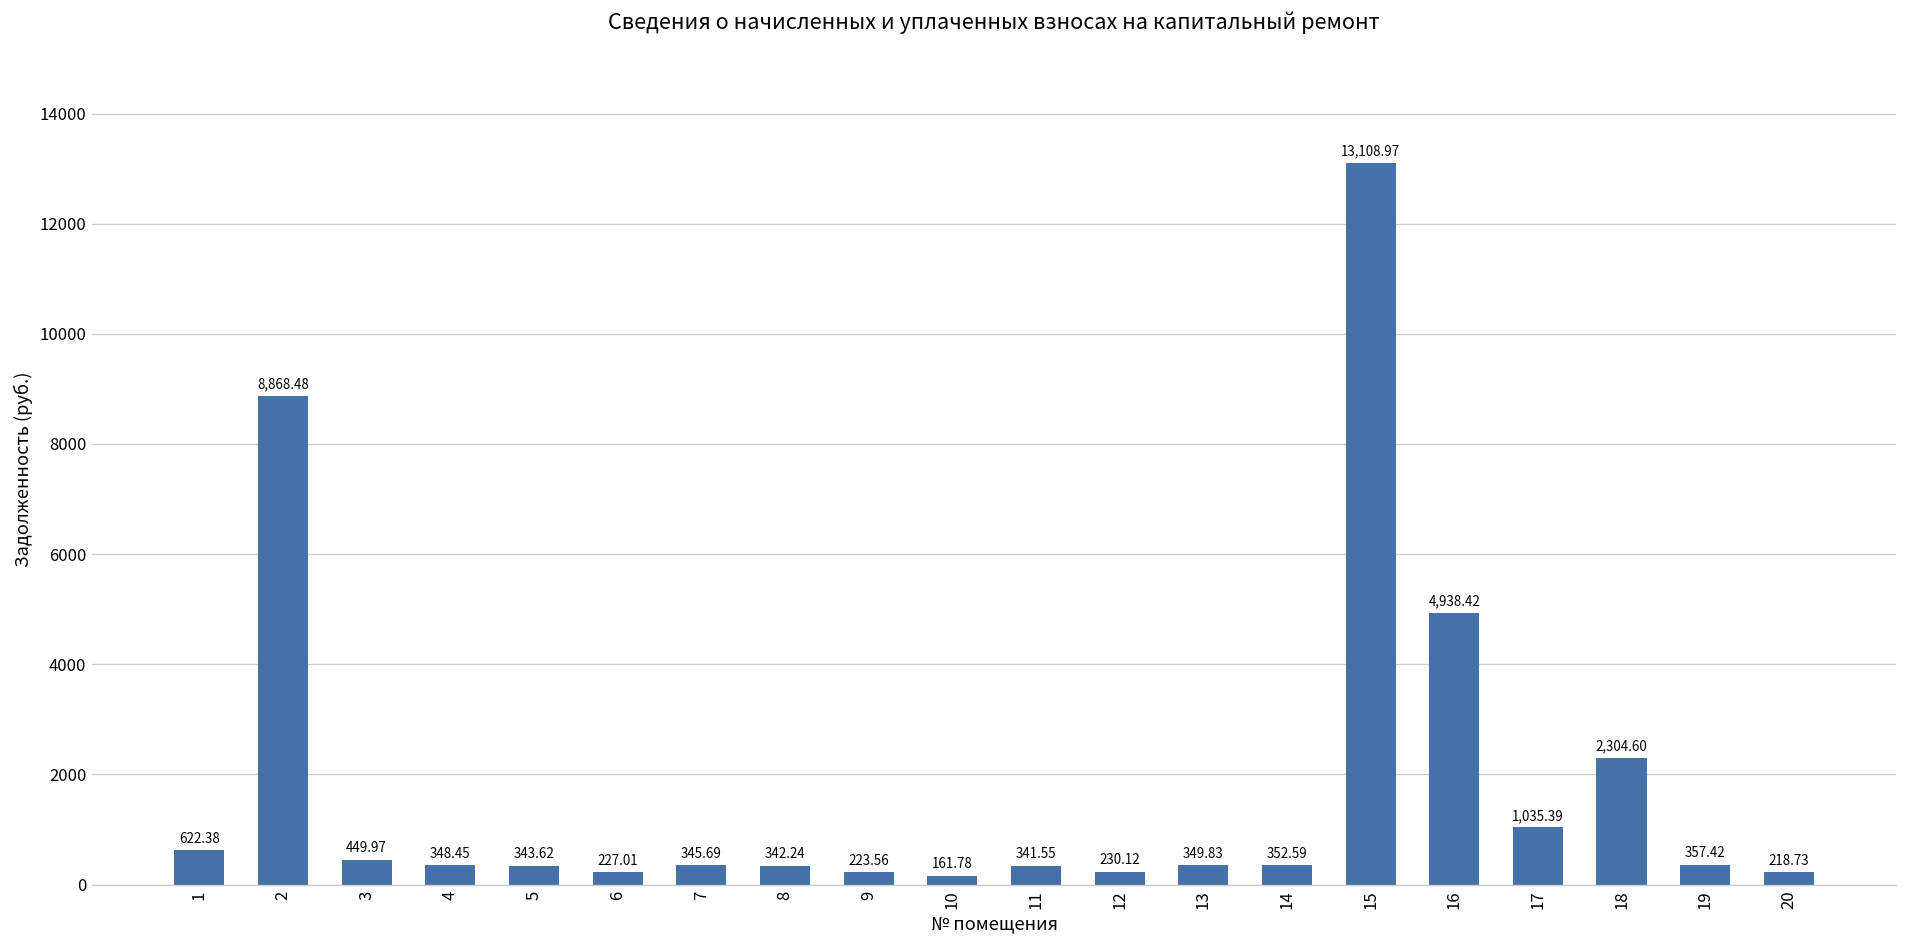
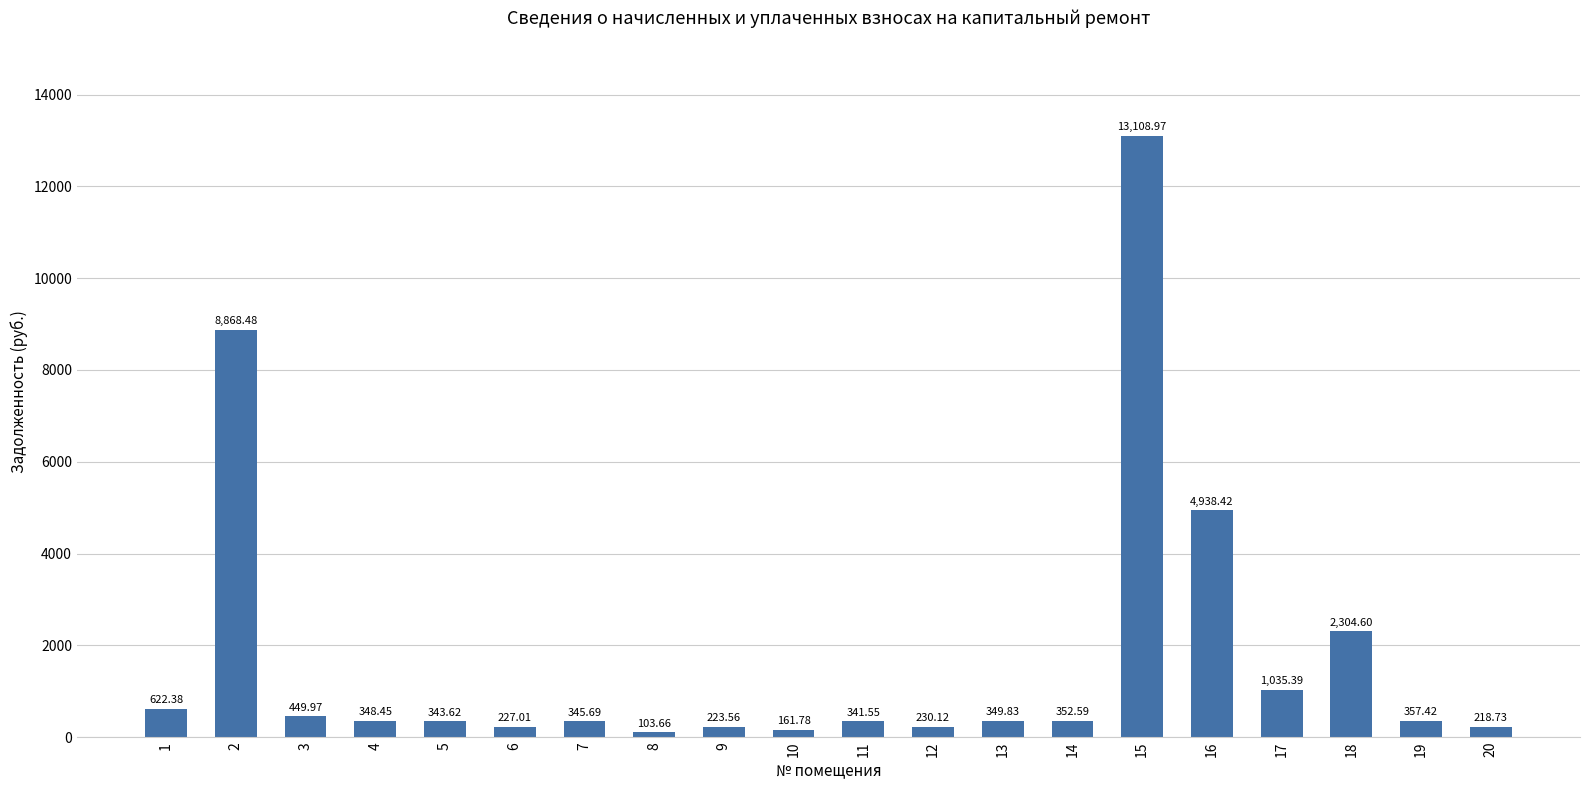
  {
    "1": "622.38",
    "2": "8,868.48",
    "3": "449.97",
    "4": "348.45",
    "5": "343.62",
    "6": "227.01",
    "7": "345.69",
-   "8": "342.24",
+   "8": "103.66",
    "9": "223.56",
    "10": "161.78",
    "11": "341.55",
    "12": "230.12",
    "13": "349.83",
    "14": "352.59",
    "15": "13,108.97",
    "16": "4,938.42",
    "17": "1,035.39",
    "18": "2,304.60",
    "19": "357.42",
    "20": "218.73"
  }
